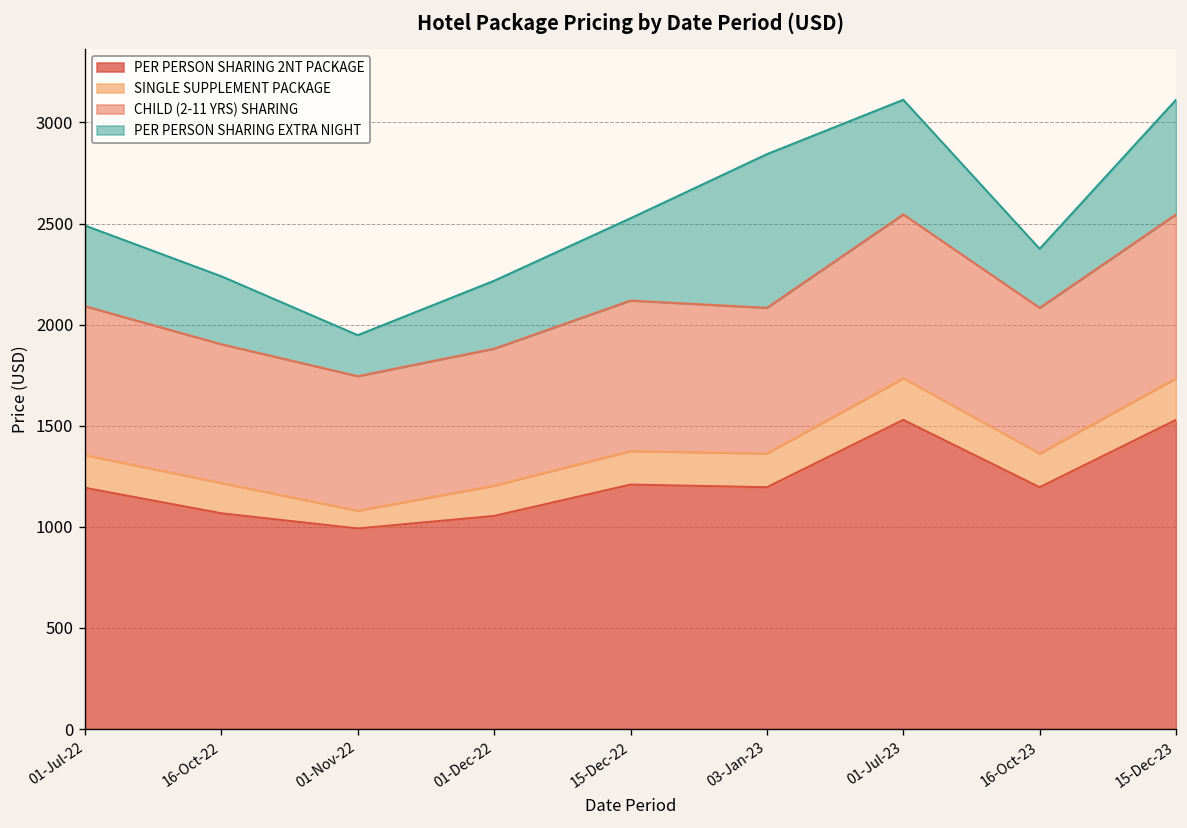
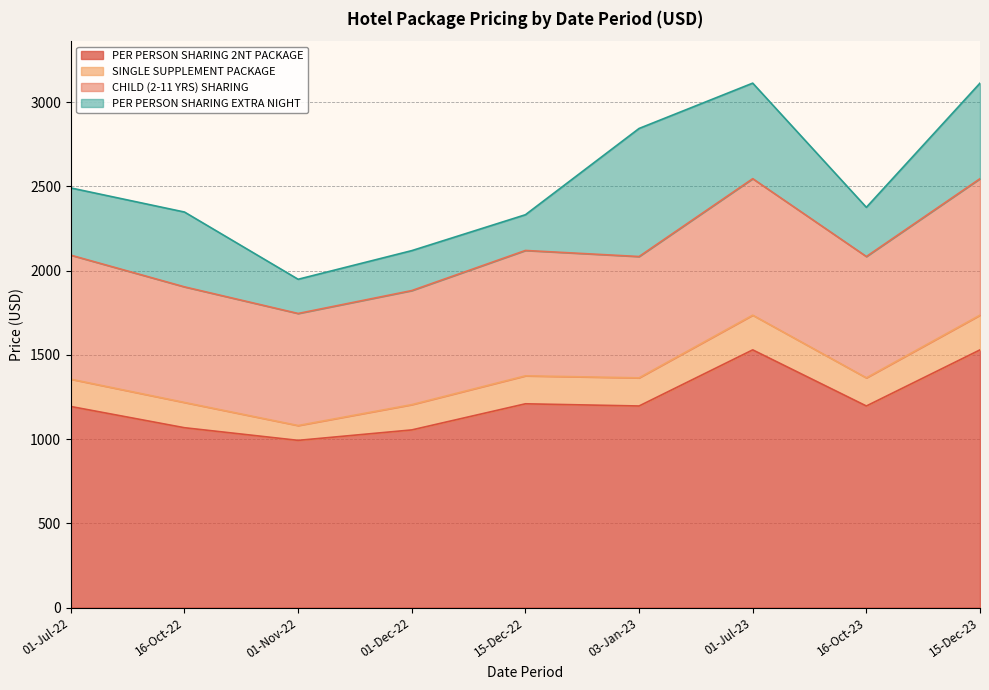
  {
    "PER PERSON SHARING EXTRA NIGHT": {
      "01-Jul-22": 400,
-     "16-Oct-22": 340,
+     "16-Oct-22": 440,
      "01-Nov-22": 200,
-     "01-Dec-22": 340,
-     "15-Dec-22": 410,
+     "01-Dec-22": 240,
+     "15-Dec-22": 210,
      "03-Jan-23": 760,
      "01-Jul-23": 570,
      "16-Oct-23": 290,
      "15-Dec-23": 570
    }
  }
